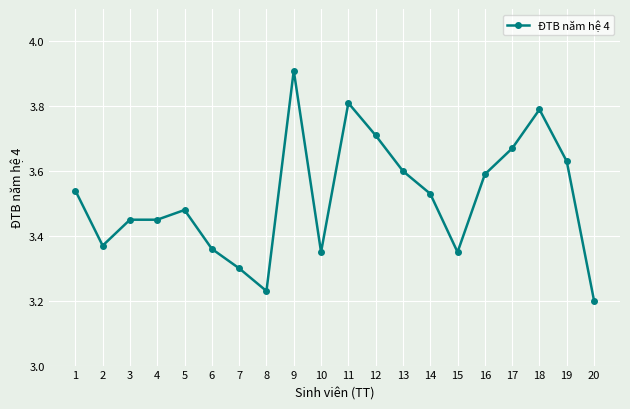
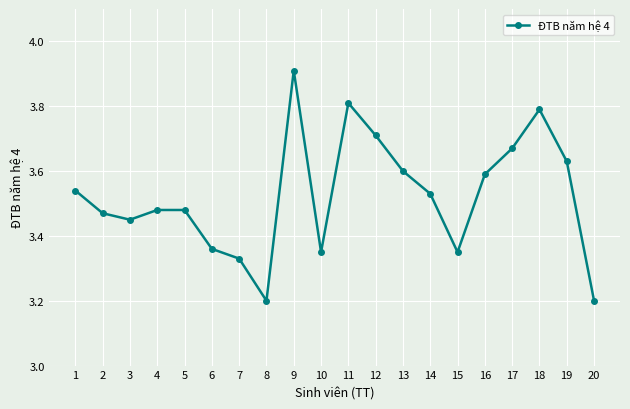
  {
    "1": 3.54,
-   "2": 3.37,
+   "2": 3.47,
    "3": 3.45,
-   "4": 3.45,
+   "4": 3.48,
    "5": 3.48,
    "6": 3.36,
-   "7": 3.30,
-   "8": 3.23,
+   "7": 3.33,
+   "8": 3.20,
    "9": 3.91,
    "10": 3.35,
    "11": 3.81,
    "12": 3.71,
    "13": 3.60,
    "14": 3.53,
    "15": 3.35,
    "16": 3.59,
    "17": 3.67,
    "18": 3.79,
    "19": 3.63,
    "20": 3.20
  }
